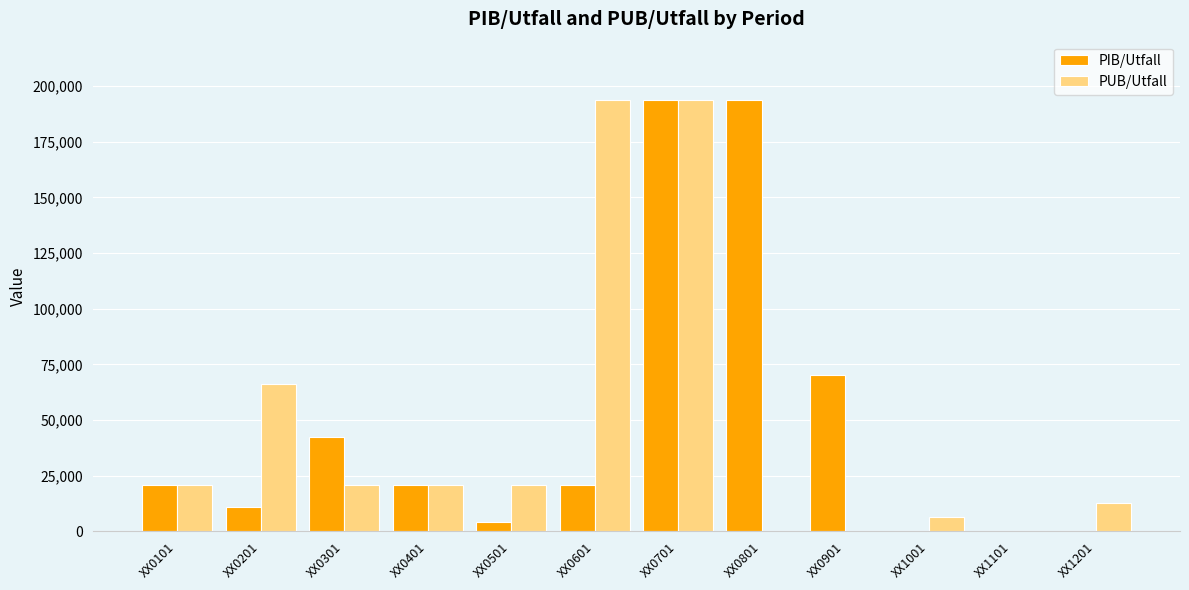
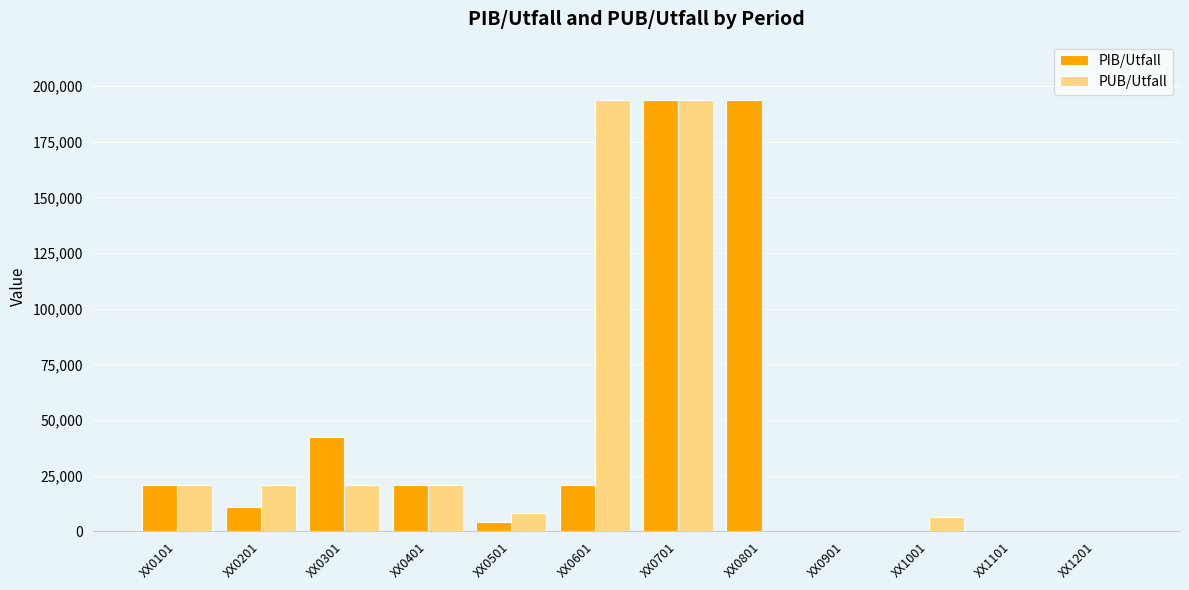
  {
    "PIB/Utfall": {
      "XX0101": "21,000",
      "XX0201": "11,000",
      "XX0301": "42,000",
      "XX0401": "21,000",
      "XX0501": "4,000",
      "XX0601": "21,000",
      "XX0701": "194,000",
      "XX0801": "194,000",
-     "XX0901": "70,000",
+     "XX0901": "0",
      "XX1201": "0"
    },
    "PUB/Utfall": {
      "XX0101": "21,000",
-     "XX0201": "66,000",
+     "XX0201": "21,000",
      "XX0301": "21,000",
      "XX0401": "21,000",
-     "XX0501": "21,000",
+     "XX0501": "8,000",
      "XX0601": "194,000",
      "XX0701": "194,000",
      "XX1001": "7,000",
-     "XX1201": "13,000"
+     "XX1201": "0"
    }
  }
